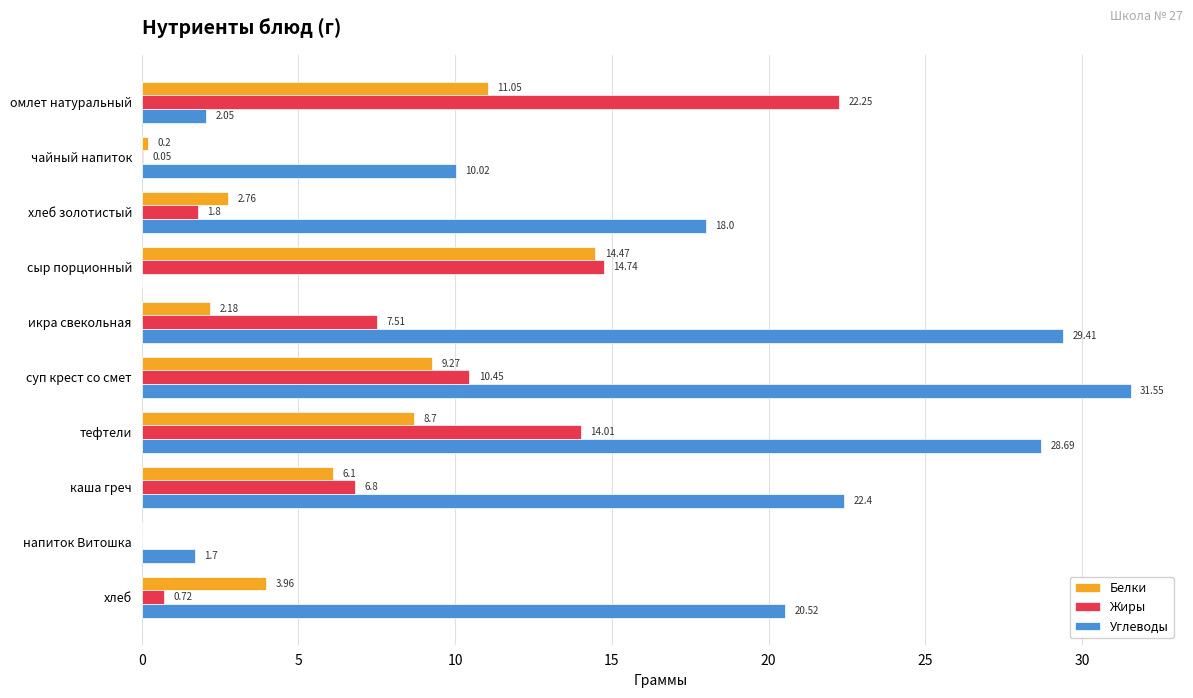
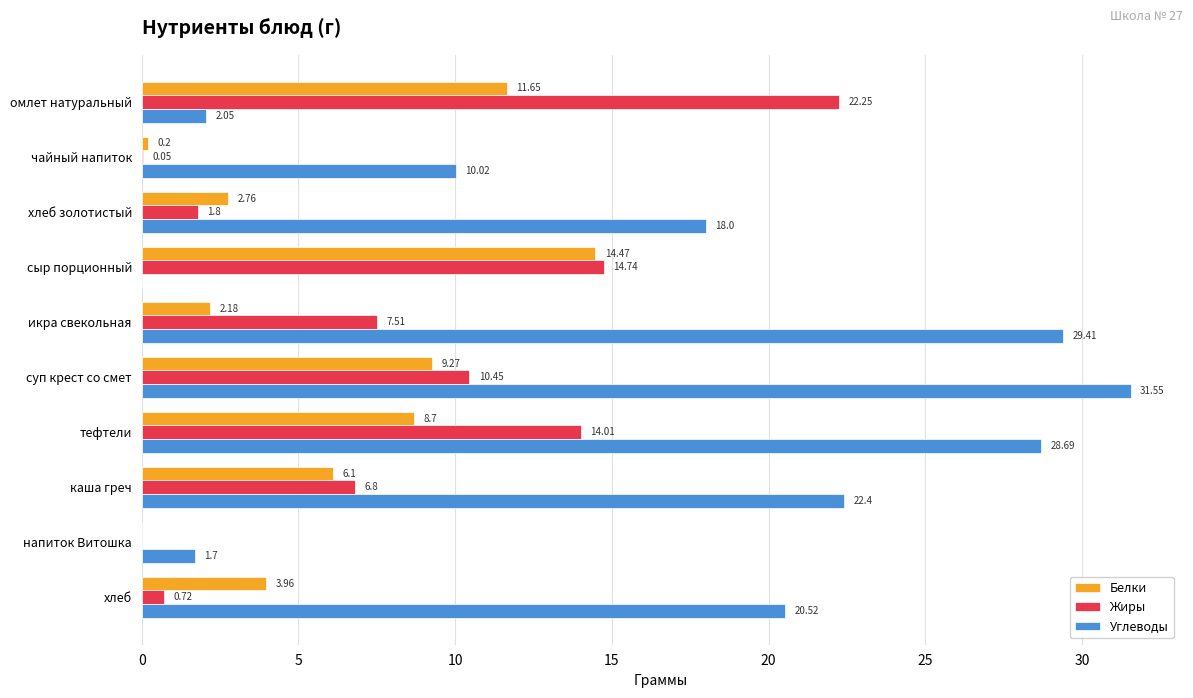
  {
    "Белки": {
-     "омлет натуральный": 11.05,
+     "омлет натуральный": 11.65,
      "чайный напиток": 0.2,
      "хлеб золотистый": 2.76,
      "сыр порционный": 14.47,
      "икра свекольная": 2.18,
      "суп крест со смет": 9.27,
      "тефтели": 8.7,
      "каша греч": 6.1,
      "хлеб": 3.96
    },
    "Жиры": {
      "омлет натуральный": 22.25,
      "чайный напиток": 0.05,
      "хлеб золотистый": 1.8,
      "сыр порционный": 14.74,
      "икра свекольная": 7.51,
      "суп крест со смет": 10.45,
      "тефтели": 14.01,
      "каша греч": 6.8,
      "хлеб": 0.72
    },
    "Углеводы": {
      "омлет натуральный": 2.05,
      "чайный напиток": 10.02,
      "хлеб золотистый": 18.0,
      "икра свекольная": 29.41,
      "суп крест со смет": 31.55,
      "тефтели": 28.69,
      "каша греч": 22.4,
      "напиток Витошка": 1.7,
      "хлеб": 20.52
    }
  }
